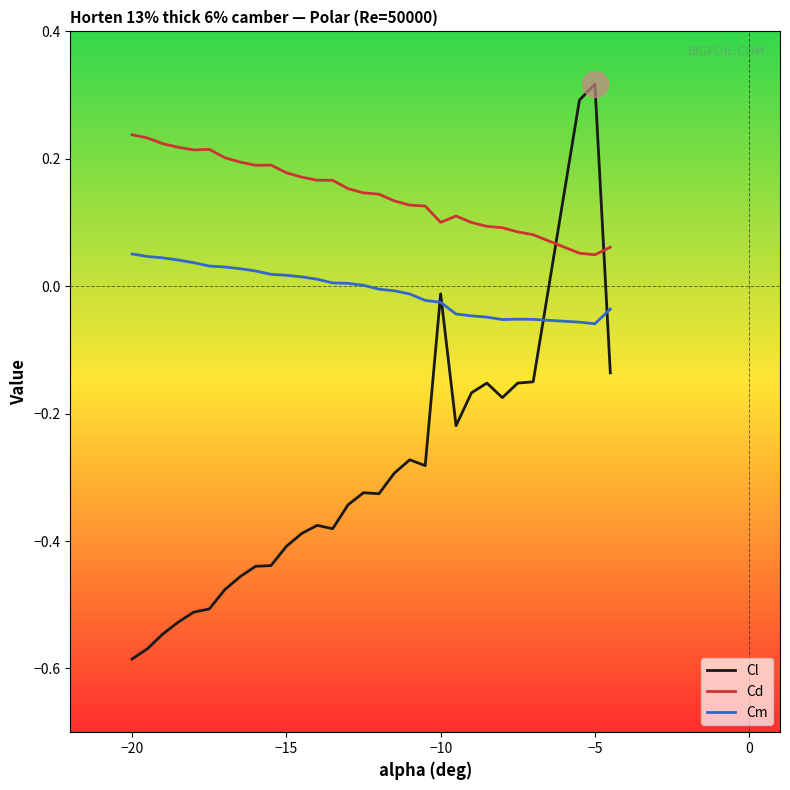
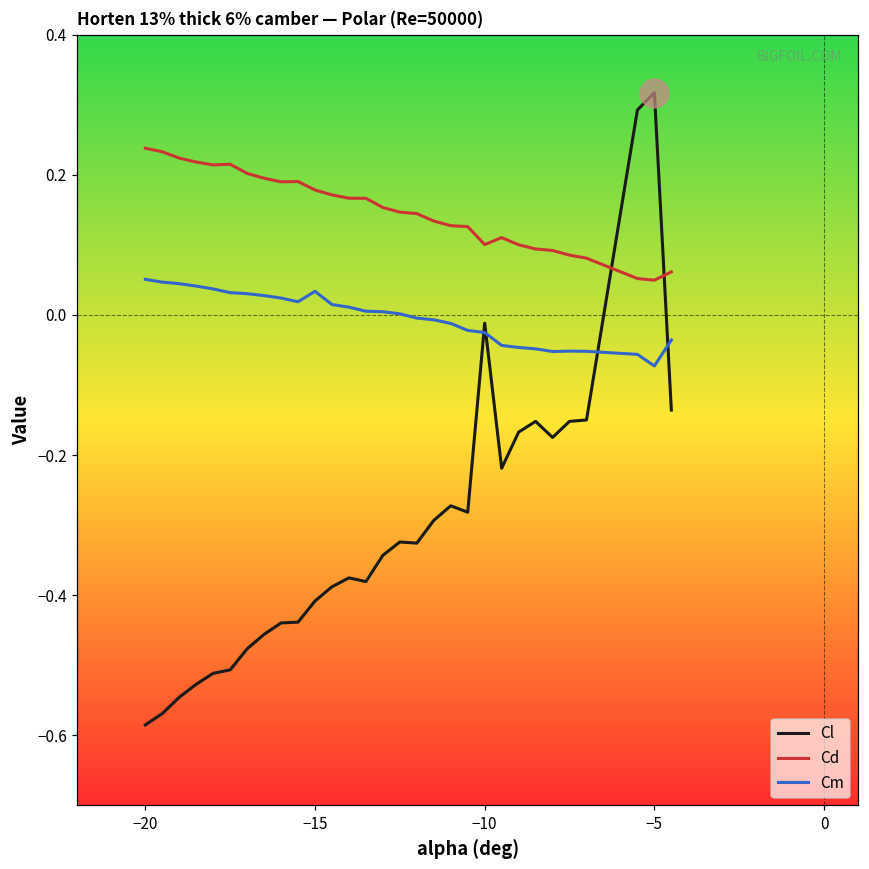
  {
    "Cl": {
      "−20": -0.59,
      "−15": -0.41,
      "−10": -0.01
    },
    "Cd": {
      "−20": 0.24,
      "−15": 0.18,
      "−10": 0.10,
      "−5": 0.05
    },
    "Cm": {
      "−20": 0.05,
-     "−15": 0.02,
+     "−15": 0.03,
      "−10": -0.03,
-     "−5": -0.06
+     "−5": -0.07
    }
  }
